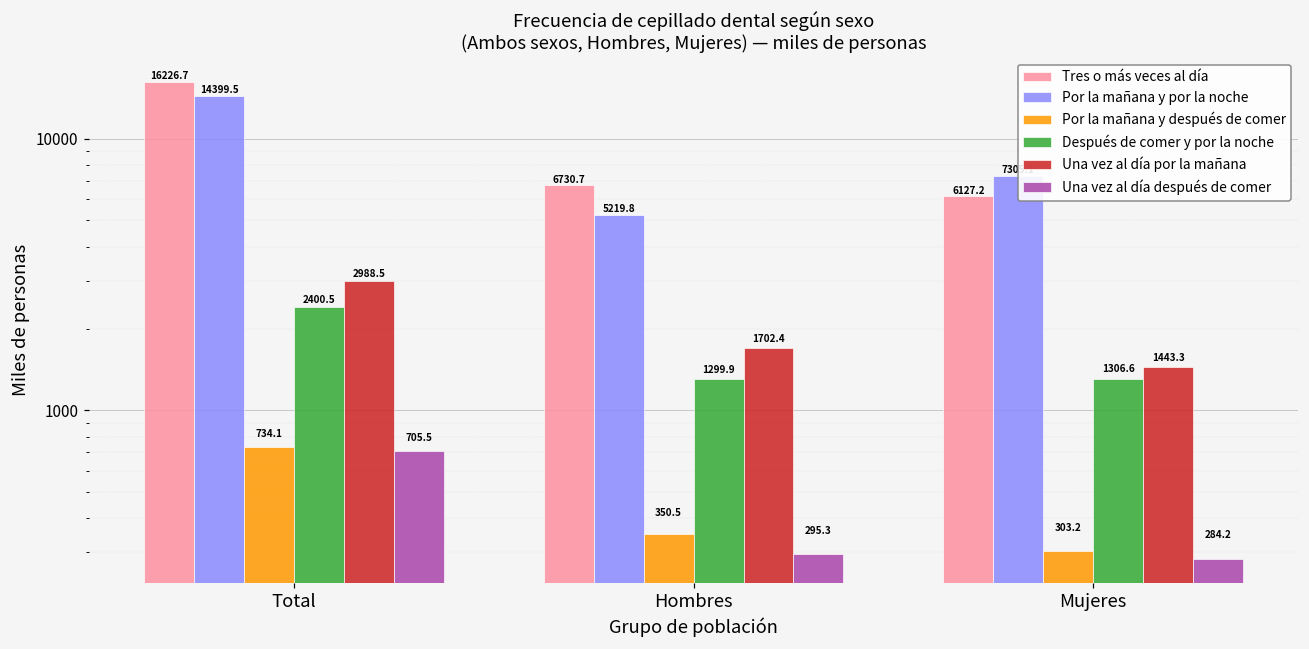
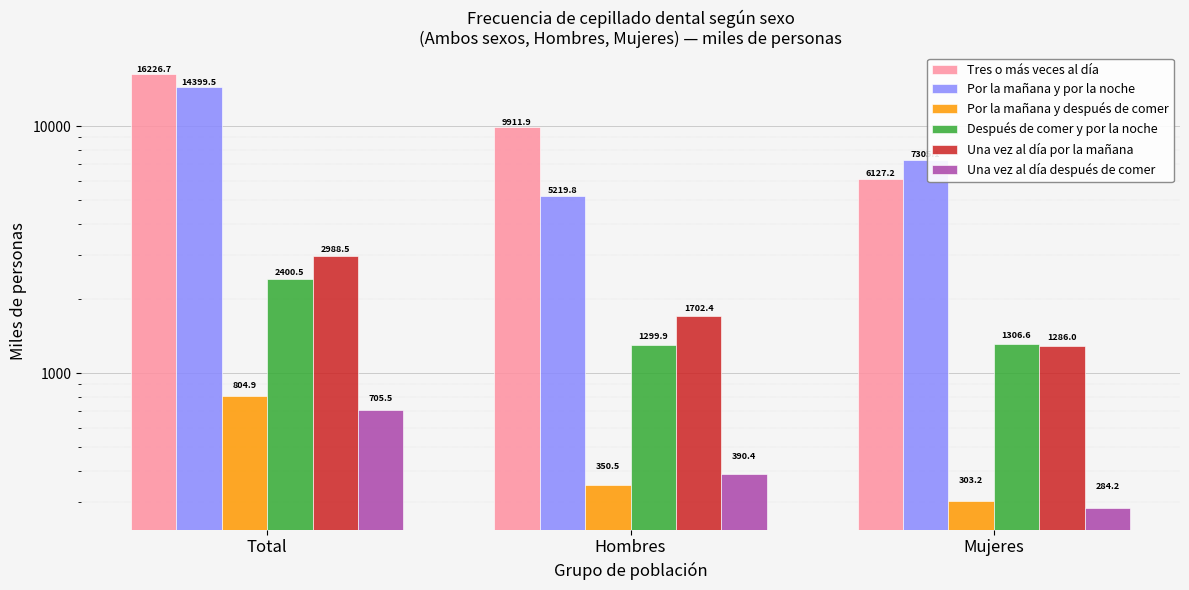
  {
    "Tres o más veces al día": {
      "Total": 16226.7,
-     "Hombres": 6730.7,
+     "Hombres": 9911.9,
      "Mujeres": 6127.2
    },
    "Por la mañana y por la noche": {
      "Total": 14399.5,
      "Hombres": 5219.8
    },
    "Por la mañana y después de comer": {
-     "Total": 734.1,
+     "Total": 804.9,
      "Hombres": 350.5,
      "Mujeres": 303.2
    },
    "Después de comer y por la noche": {
      "Total": 2400.5,
      "Hombres": 1299.9,
      "Mujeres": 1306.6
    },
    "Una vez al día por la mañana": {
      "Total": 2988.5,
      "Hombres": 1702.4,
-     "Mujeres": 1443.3
+     "Mujeres": 1286.0
    },
    "Una vez al día después de comer": {
      "Total": 705.5,
-     "Hombres": 295.3,
+     "Hombres": 390.4,
      "Mujeres": 284.2
    }
  }
